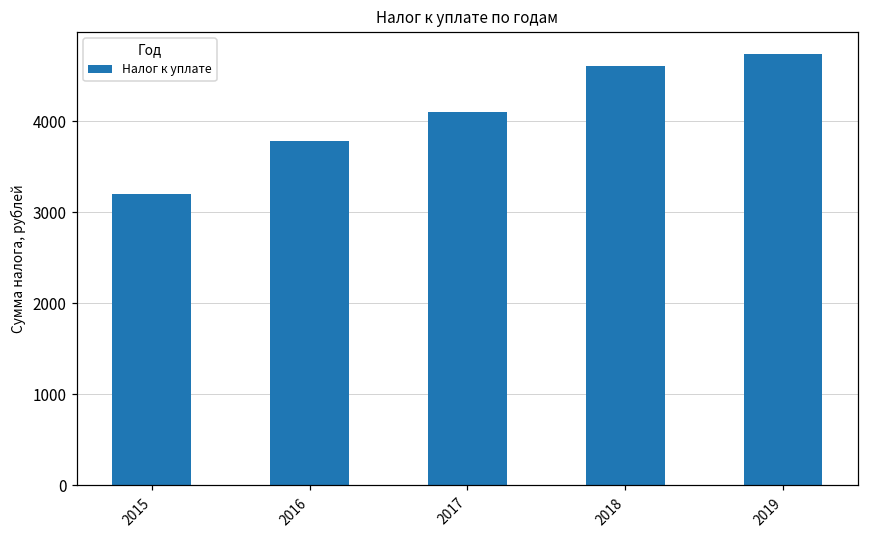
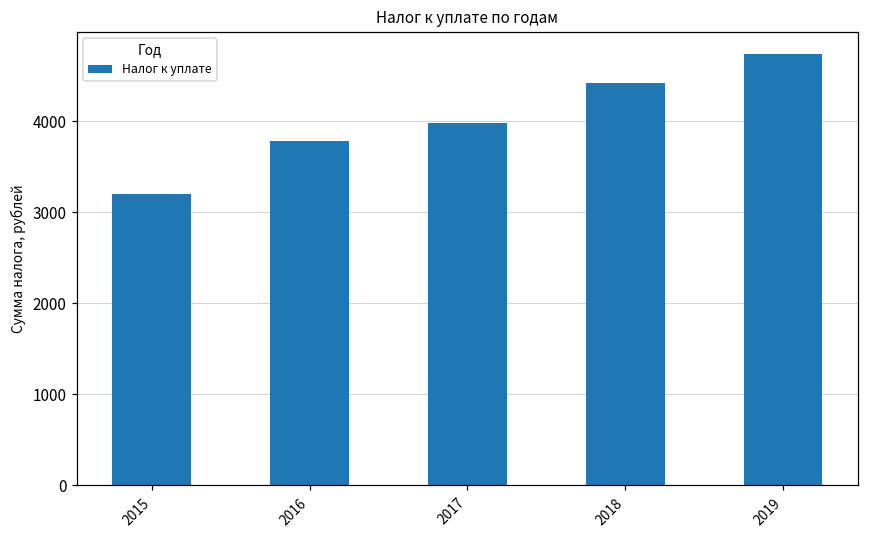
  {
    "2015": 3200,
    "2016": 3800,
-   "2017": 4100,
-   "2018": 4600,
+   "2017": 4000,
+   "2018": 4400,
    "2019": 4700
  }
